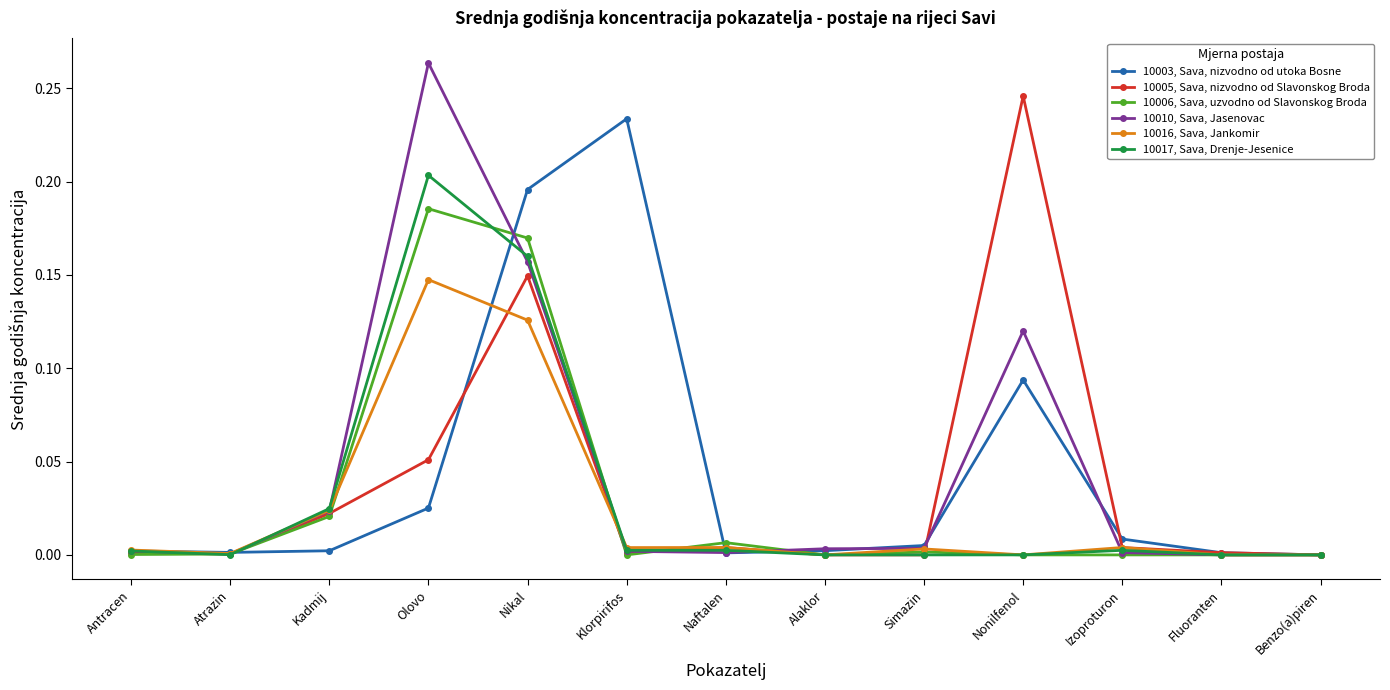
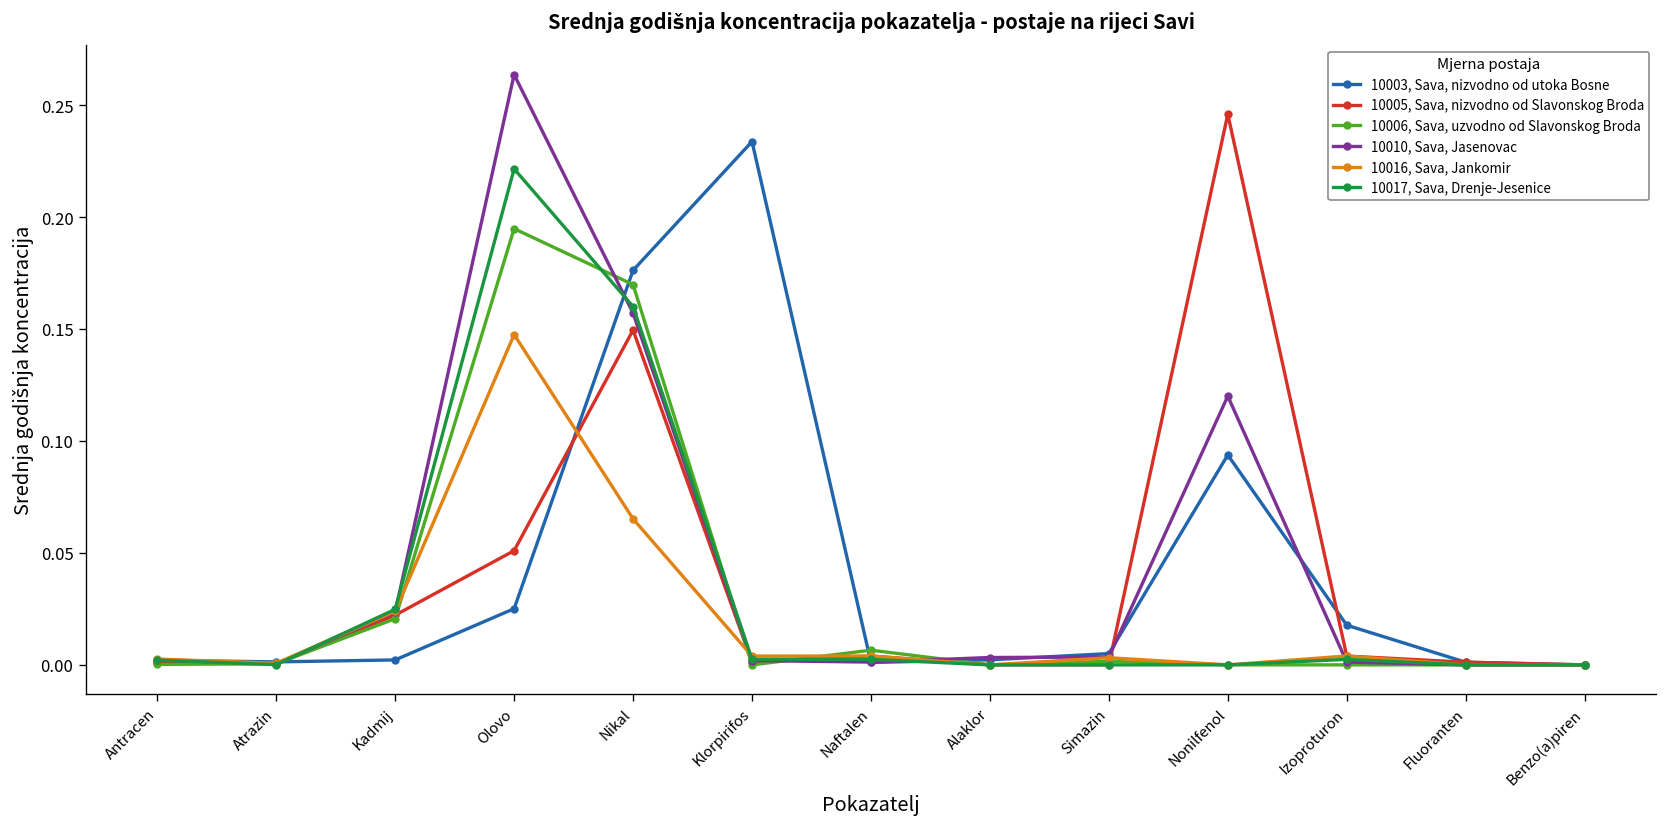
  {
    "10003, Sava, nizvodno od utoka Bosne": {
      "Kadmij": 0.002,
      "Olovo": 0.025,
-     "Nikal": 0.196,
+     "Nikal": 0.176,
      "Klorpirifos": 0.234,
      "Simazin": 0.005,
      "Nonilfenol": 0.094,
-     "Izoproturon": 0.008
+     "Izoproturon": 0.018
    },
    "10005, Sava, nizvodno od Slavonskog Broda": {
      "Kadmij": 0.022,
      "Olovo": 0.051,
      "Nikal": 0.150,
      "Nonilfenol": 0.246
    },
    "10006, Sava, uzvodno od Slavonskog Broda": {
      "Kadmij": 0.021,
-     "Olovo": 0.186,
+     "Olovo": 0.195,
      "Nikal": 0.170,
      "Naftalen": 0.007,
      "Simazin": 0.002
    },
    "10010, Sava, Jasenovac": {
      "Olovo": 0.264,
      "Nikal": 0.157,
      "Nonilfenol": 0.120
    },
    "10016, Sava, Jankomir": {
      "Olovo": 0.148,
-     "Nikal": 0.126,
+     "Nikal": 0.065,
      "Klorpirifos": 0.004
    },
    "10017, Sava, Drenje-Jesenice": {
-     "Olovo": 0.203,
+     "Olovo": 0.222,
      "Nikal": 0.160
    }
  }
